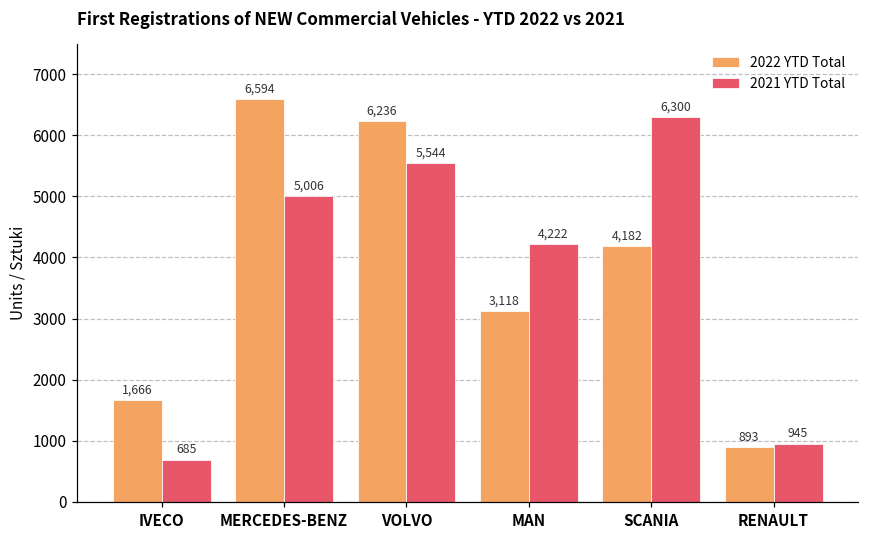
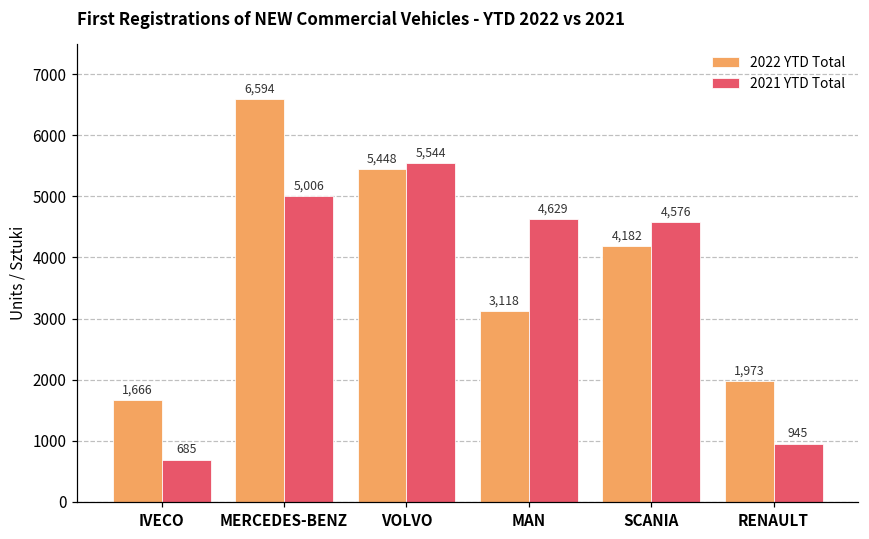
  {
    "2022 YTD Total": {
      "IVECO": "1,666",
      "MERCEDES-BENZ": "6,594",
-     "VOLVO": "6,236",
+     "VOLVO": "5,448",
      "MAN": "3,118",
      "SCANIA": "4,182",
-     "RENAULT": "893"
+     "RENAULT": "1,973"
    },
    "2021 YTD Total": {
      "IVECO": "685",
      "MERCEDES-BENZ": "5,006",
      "VOLVO": "5,544",
-     "MAN": "4,222",
-     "SCANIA": "6,300",
+     "MAN": "4,629",
+     "SCANIA": "4,576",
      "RENAULT": "945"
    }
  }
